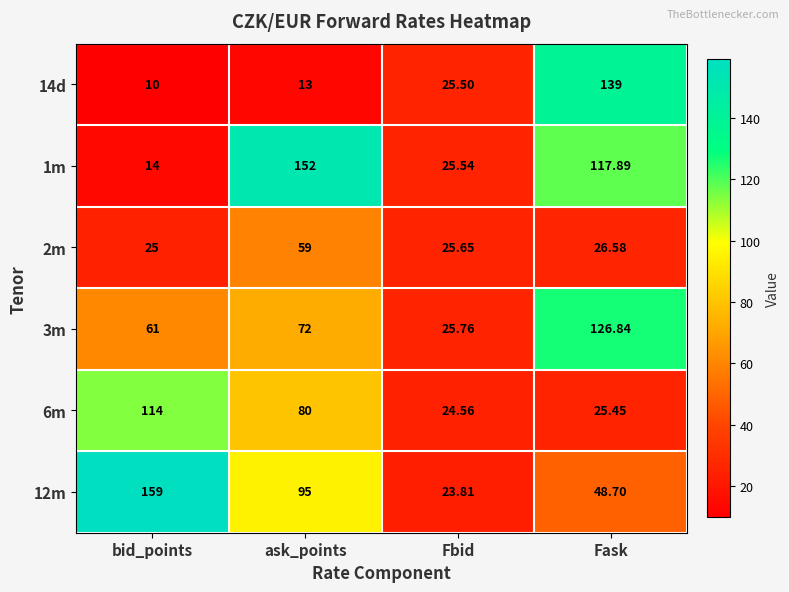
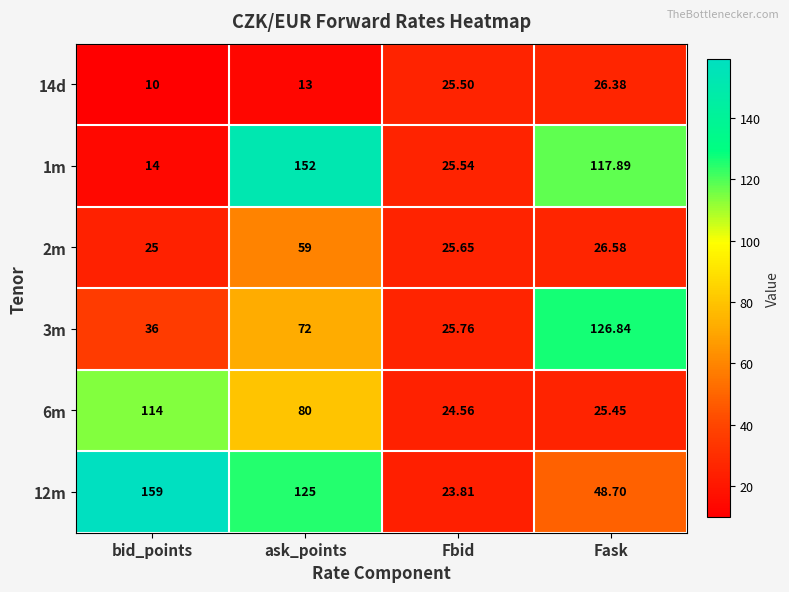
  {
    "14d": {
      "bid_points": 10,
      "ask_points": 13,
      "Fbid": 25.50,
-     "Fask": 139
+     "Fask": 26.38
    },
    "1m": {
      "bid_points": 14,
      "ask_points": 152,
      "Fbid": 25.54,
      "Fask": 117.89
    },
    "2m": {
      "bid_points": 25,
      "ask_points": 59,
      "Fbid": 25.65,
      "Fask": 26.58
    },
    "3m": {
-     "bid_points": 61,
+     "bid_points": 36,
      "ask_points": 72,
      "Fbid": 25.76,
      "Fask": 126.84
    },
    "6m": {
      "bid_points": 114,
      "ask_points": 80,
      "Fbid": 24.56,
      "Fask": 25.45
    },
    "12m": {
      "bid_points": 159,
-     "ask_points": 95,
+     "ask_points": 125,
      "Fbid": 23.81,
      "Fask": 48.70
    }
  }
